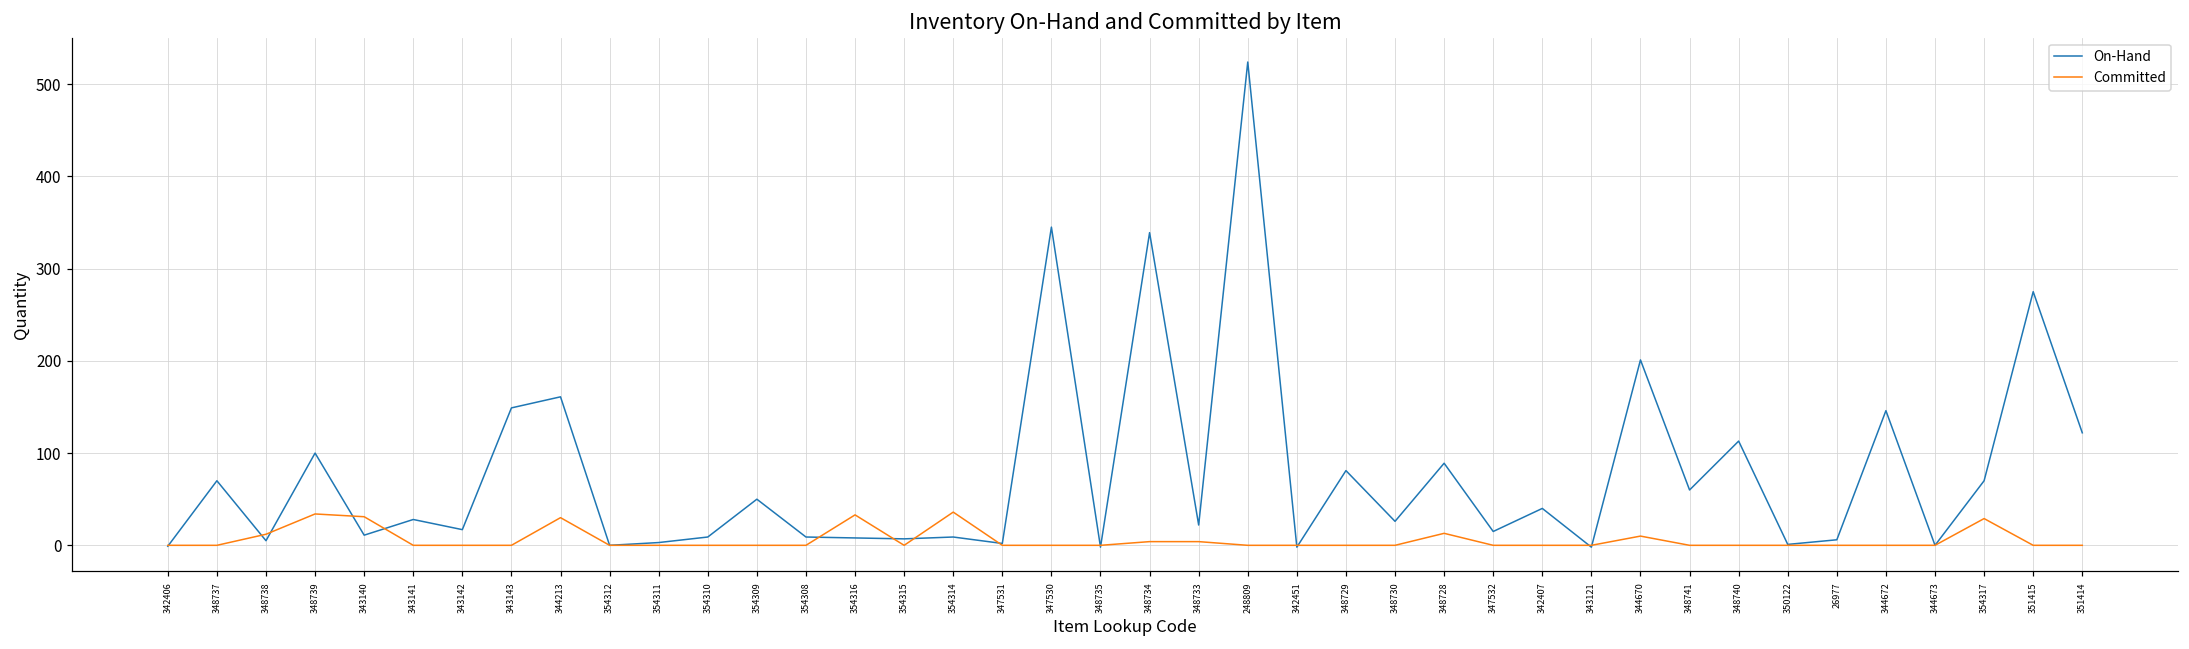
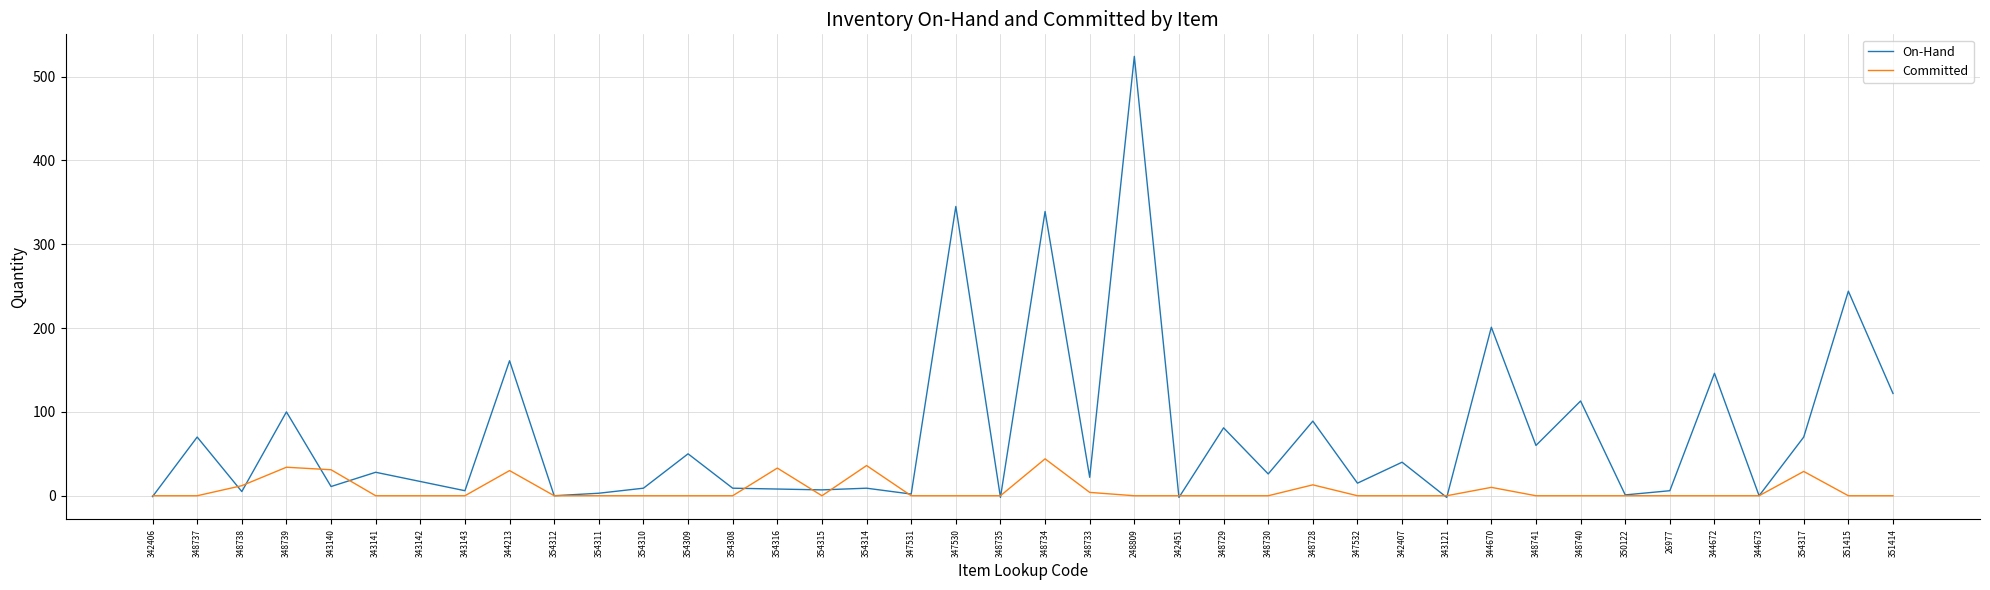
  {
    "On-Hand": {
      "348737": 70,
      "348738": 10,
      "348739": 100,
      "343140": 10,
      "343141": 30,
      "343142": 20,
-     "343143": 150,
+     "343143": 10,
      "344213": 160,
      "354310": 10,
      "354309": 50,
      "354308": 10,
      "354316": 10,
      "354315": 10,
      "354314": 10,
      "347530": 350,
      "348734": 340,
      "348733": 20,
      "248809": 520,
      "348729": 80,
      "348730": 30,
      "348728": 90,
      "347532": 20,
      "342407": 40,
      "344670": 200,
      "348741": 60,
      "348740": 110,
      "26977": 10,
      "344672": 150,
      "354317": 70,
-     "351415": 280,
+     "351415": 240,
      "351414": 120
    },
    "Committed": {
      "348737": 0,
      "348738": 10,
      "348739": 30,
      "343140": 30,
      "343141": 0,
      "343142": 0,
      "343143": 0,
      "344213": 30,
      "354310": 0,
      "354309": 0,
      "354308": 0,
      "354316": 30,
      "354315": 0,
      "354314": 40,
      "347530": 0,
-     "348734": 0,
+     "348734": 40,
      "348733": 0,
      "248809": 0,
      "348729": 0,
      "348730": 0,
      "348728": 10,
      "347532": 0,
      "342407": 0,
      "344670": 10,
      "348741": 0,
      "348740": 0,
      "26977": 0,
      "344672": 0,
      "354317": 30,
      "351415": 0,
      "351414": 0
    }
  }
